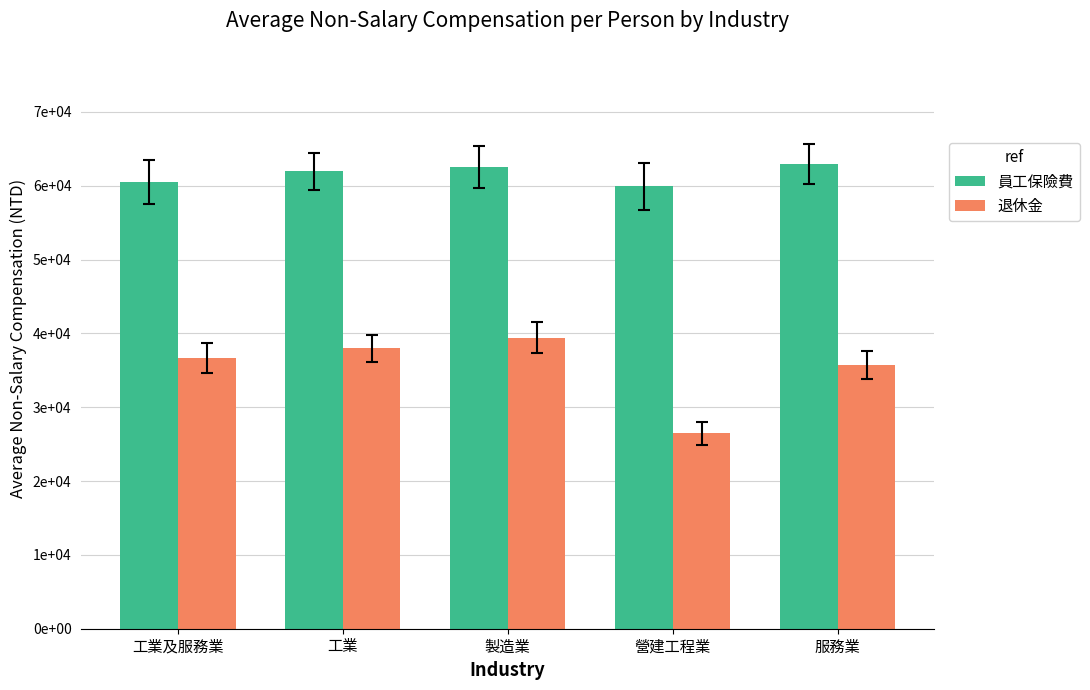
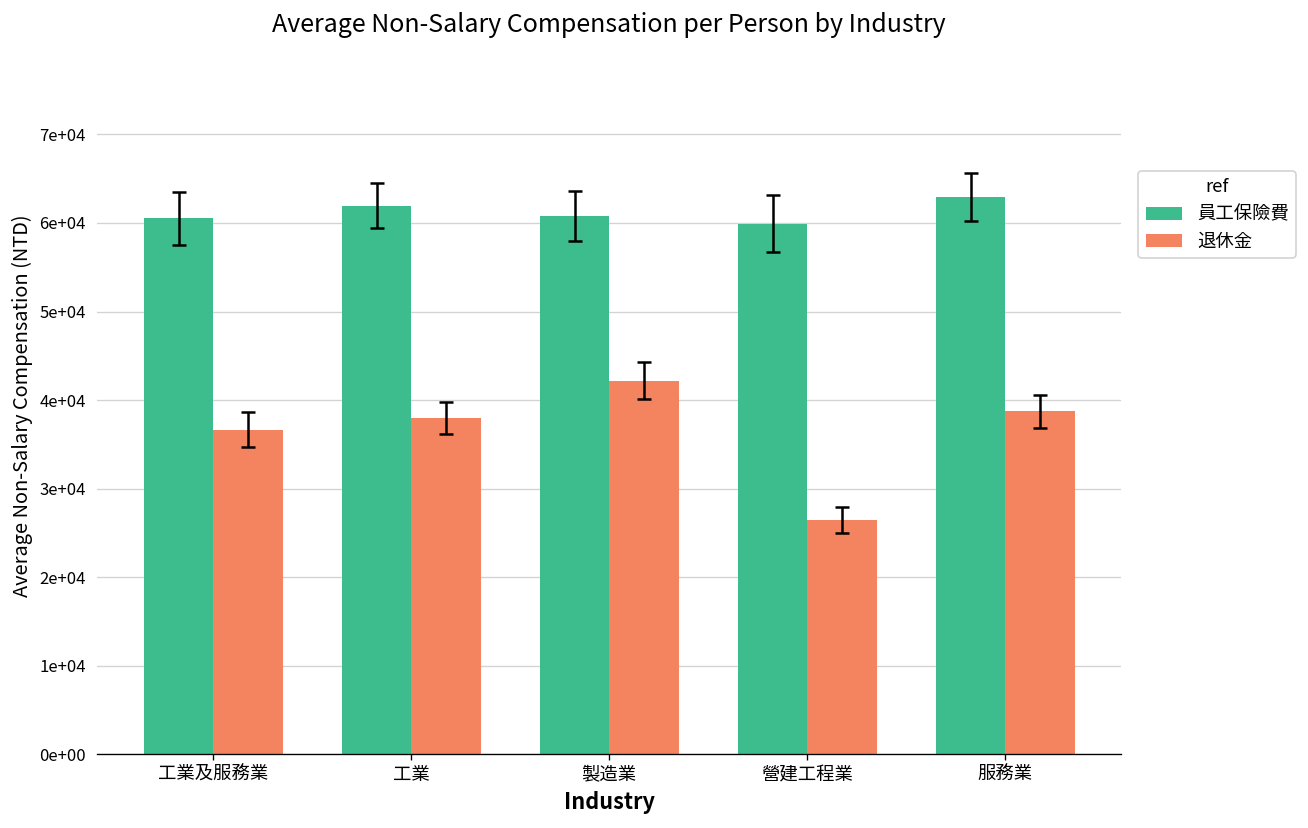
  {
    "員工保險費": {
      "工業及服務業": 61000,
      "工業": 62000,
-     "製造業": 63000,
+     "製造業": 61000,
      "營建工程業": 60000,
      "服務業": 63000
    },
    "退休金": {
      "工業及服務業": 37000,
      "工業": 38000,
-     "製造業": 39000,
+     "製造業": 42000,
      "營建工程業": 26000,
-     "服務業": 36000
+     "服務業": 39000
    }
  }
